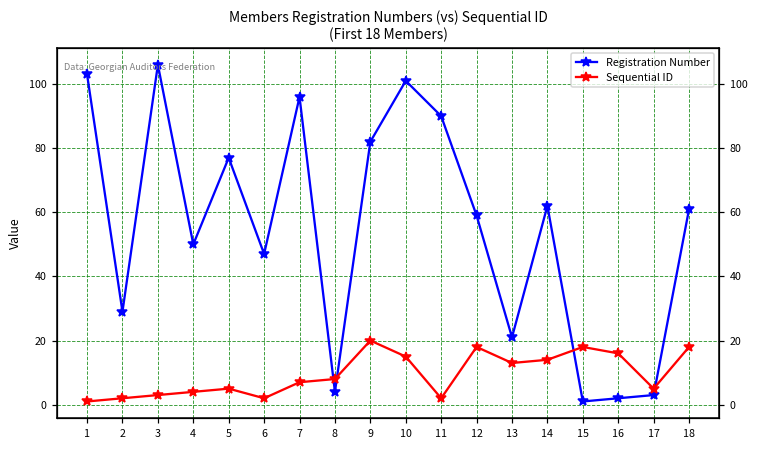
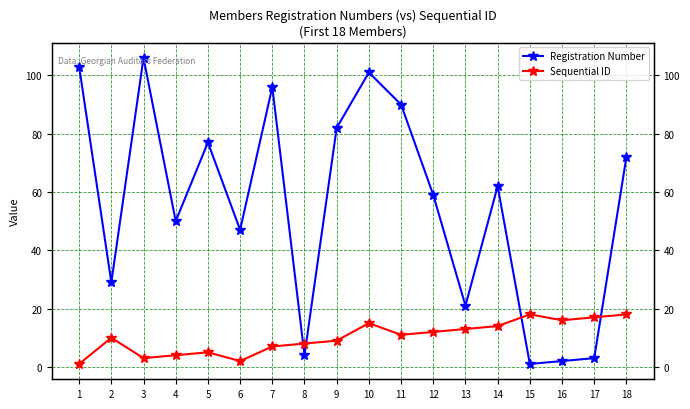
  {
    "Registration Number": {
      "1": 103,
      "2": 29,
      "3": 106,
      "4": 50,
      "5": 77,
      "6": 47,
      "7": 96,
      "8": 4,
      "9": 82,
      "10": 101,
      "11": 90,
      "12": 59,
      "13": 21,
      "14": 62,
      "15": 1,
      "16": 2,
      "17": 3,
-     "18": 61
+     "18": 72
    },
    "Sequential ID": {
      "1": 1,
-     "2": 2,
+     "2": 10,
      "3": 3,
      "4": 4,
      "5": 5,
      "6": 2,
      "7": 7,
      "8": 8,
-     "9": 20,
+     "9": 9,
      "10": 15,
-     "11": 2,
-     "12": 18,
+     "11": 11,
+     "12": 12,
      "13": 13,
      "14": 14,
      "15": 18,
      "16": 16,
-     "17": 5,
+     "17": 17,
      "18": 18
    }
  }
